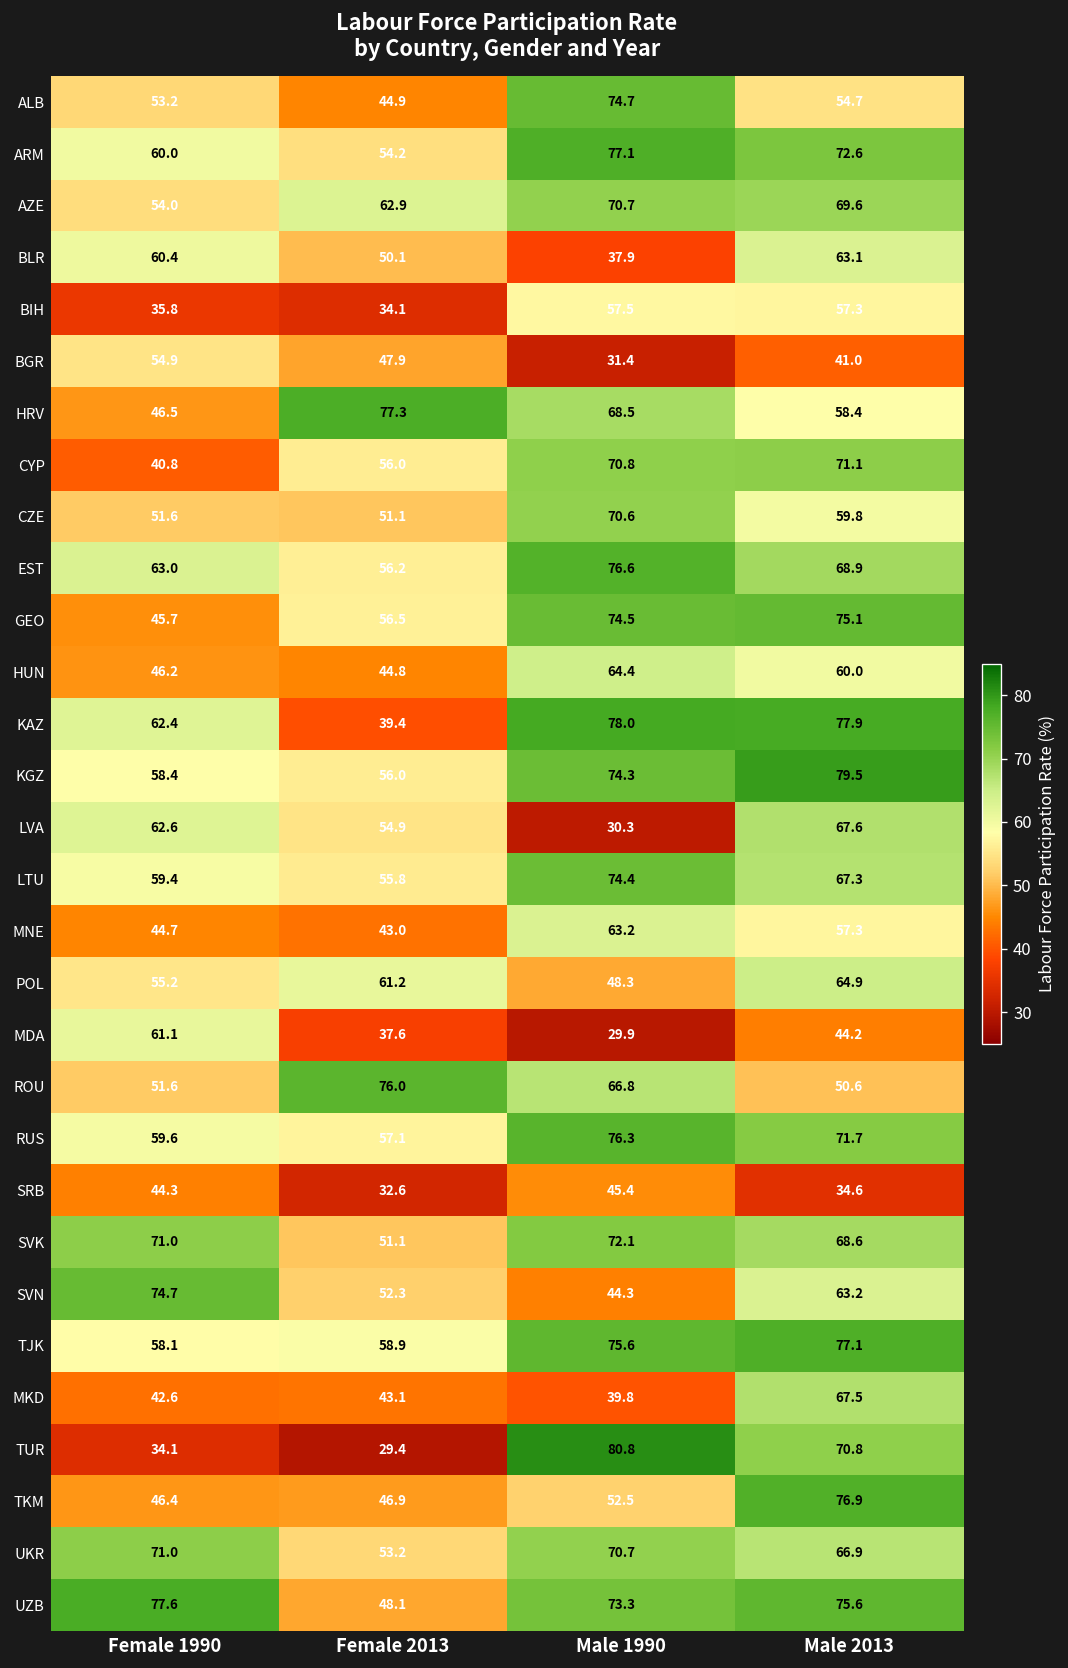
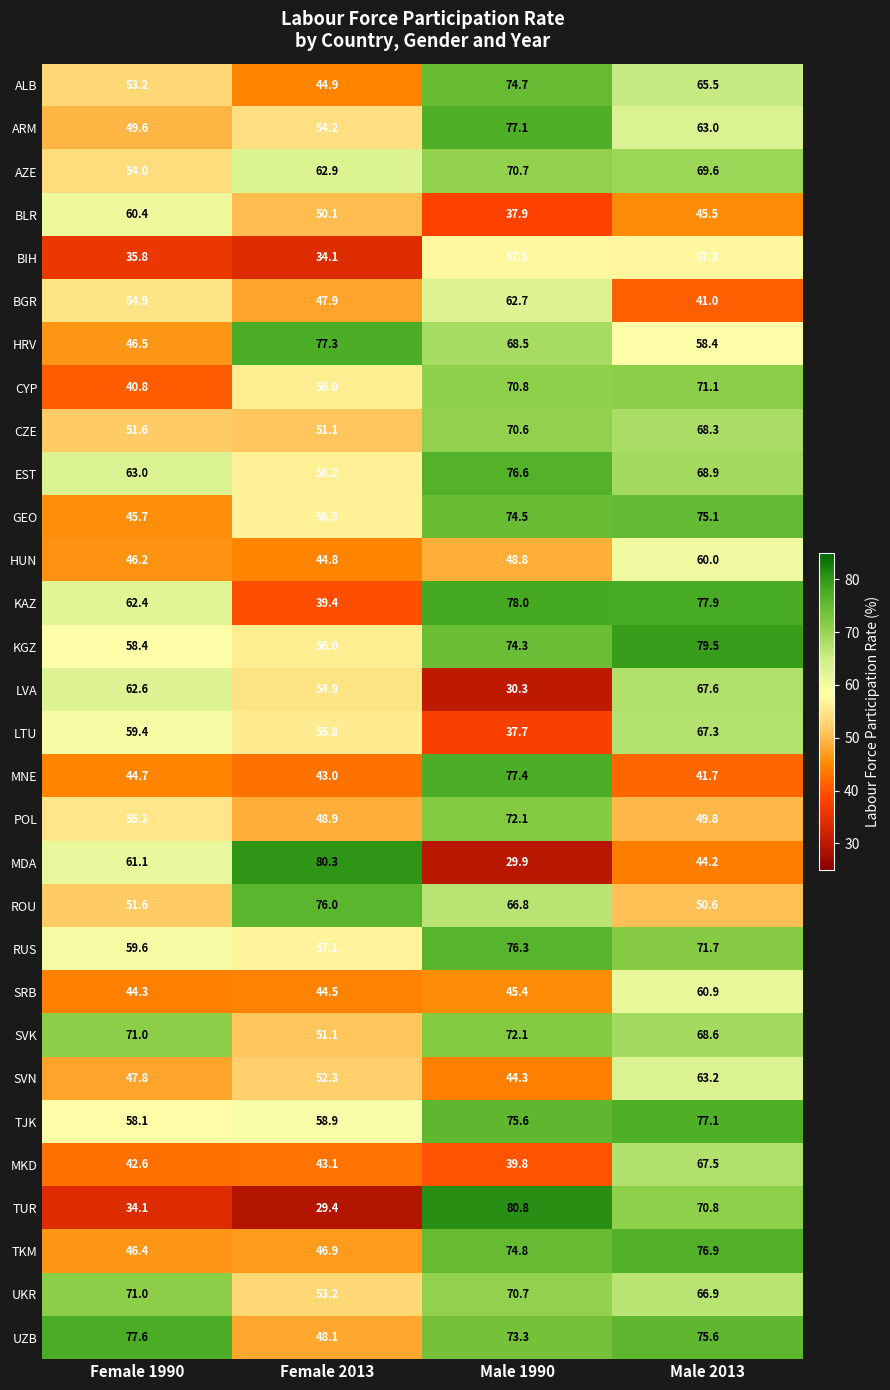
  {
    "ALB": {
      "Female 1990": 53.2,
      "Female 2013": 44.9,
      "Male 1990": 74.7,
-     "Male 2013": 54.7
+     "Male 2013": 65.5
    },
    "ARM": {
-     "Female 1990": 60.0,
+     "Female 1990": 49.6,
      "Female 2013": 54.2,
      "Male 1990": 77.1,
-     "Male 2013": 72.6
+     "Male 2013": 63.0
    },
    "AZE": {
      "Female 1990": 54.0,
      "Female 2013": 62.9,
      "Male 1990": 70.7,
      "Male 2013": 69.6
    },
    "BLR": {
      "Female 1990": 60.4,
      "Female 2013": 50.1,
      "Male 1990": 37.9,
-     "Male 2013": 63.1
+     "Male 2013": 45.5
    },
    "BIH": {
      "Female 1990": 35.8,
      "Female 2013": 34.1,
      "Male 1990": 57.5,
      "Male 2013": 57.3
    },
    "BGR": {
      "Female 1990": 54.9,
      "Female 2013": 47.9,
-     "Male 1990": 31.4,
+     "Male 1990": 62.7,
      "Male 2013": 41.0
    },
    "HRV": {
      "Female 1990": 46.5,
      "Female 2013": 77.3,
      "Male 1990": 68.5,
      "Male 2013": 58.4
    },
    "CYP": {
      "Female 1990": 40.8,
      "Female 2013": 56.0,
      "Male 1990": 70.8,
      "Male 2013": 71.1
    },
    "CZE": {
      "Female 1990": 51.6,
      "Female 2013": 51.1,
      "Male 1990": 70.6,
-     "Male 2013": 59.8
+     "Male 2013": 68.3
    },
    "EST": {
      "Female 1990": 63.0,
      "Female 2013": 56.2,
      "Male 1990": 76.6,
      "Male 2013": 68.9
    },
    "GEO": {
      "Female 1990": 45.7,
      "Female 2013": 56.5,
      "Male 1990": 74.5,
      "Male 2013": 75.1
    },
    "HUN": {
      "Female 1990": 46.2,
      "Female 2013": 44.8,
-     "Male 1990": 64.4,
+     "Male 1990": 48.8,
      "Male 2013": 60.0
    },
    "KAZ": {
      "Female 1990": 62.4,
      "Female 2013": 39.4,
      "Male 1990": 78.0,
      "Male 2013": 77.9
    },
    "KGZ": {
      "Female 1990": 58.4,
      "Female 2013": 56.0,
      "Male 1990": 74.3,
      "Male 2013": 79.5
    },
    "LVA": {
      "Female 1990": 62.6,
      "Female 2013": 54.9,
      "Male 1990": 30.3,
      "Male 2013": 67.6
    },
    "LTU": {
      "Female 1990": 59.4,
      "Female 2013": 55.8,
-     "Male 1990": 74.4,
+     "Male 1990": 37.7,
      "Male 2013": 67.3
    },
    "MNE": {
      "Female 1990": 44.7,
      "Female 2013": 43.0,
-     "Male 1990": 63.2,
-     "Male 2013": 57.3
+     "Male 1990": 77.4,
+     "Male 2013": 41.7
    },
    "POL": {
      "Female 1990": 55.2,
-     "Female 2013": 61.2,
-     "Male 1990": 48.3,
-     "Male 2013": 64.9
+     "Female 2013": 48.9,
+     "Male 1990": 72.1,
+     "Male 2013": 49.8
    },
    "MDA": {
      "Female 1990": 61.1,
-     "Female 2013": 37.6,
+     "Female 2013": 80.3,
      "Male 1990": 29.9,
      "Male 2013": 44.2
    },
    "ROU": {
      "Female 1990": 51.6,
      "Female 2013": 76.0,
      "Male 1990": 66.8,
      "Male 2013": 50.6
    },
    "RUS": {
      "Female 1990": 59.6,
      "Female 2013": 57.1,
      "Male 1990": 76.3,
      "Male 2013": 71.7
    },
    "SRB": {
      "Female 1990": 44.3,
-     "Female 2013": 32.6,
+     "Female 2013": 44.5,
      "Male 1990": 45.4,
-     "Male 2013": 34.6
+     "Male 2013": 60.9
    },
    "SVK": {
      "Female 1990": 71.0,
      "Female 2013": 51.1,
      "Male 1990": 72.1,
      "Male 2013": 68.6
    },
    "SVN": {
-     "Female 1990": 74.7,
+     "Female 1990": 47.8,
      "Female 2013": 52.3,
      "Male 1990": 44.3,
      "Male 2013": 63.2
    },
    "TJK": {
      "Female 1990": 58.1,
      "Female 2013": 58.9,
      "Male 1990": 75.6,
      "Male 2013": 77.1
    },
    "MKD": {
      "Female 1990": 42.6,
      "Female 2013": 43.1,
      "Male 1990": 39.8,
      "Male 2013": 67.5
    },
    "TUR": {
      "Female 1990": 34.1,
      "Female 2013": 29.4,
      "Male 1990": 80.8,
      "Male 2013": 70.8
    },
    "TKM": {
      "Female 1990": 46.4,
      "Female 2013": 46.9,
-     "Male 1990": 52.5,
+     "Male 1990": 74.8,
      "Male 2013": 76.9
    },
    "UKR": {
      "Female 1990": 71.0,
      "Female 2013": 53.2,
      "Male 1990": 70.7,
      "Male 2013": 66.9
    },
    "UZB": {
      "Female 1990": 77.6,
      "Female 2013": 48.1,
      "Male 1990": 73.3,
      "Male 2013": 75.6
    }
  }
